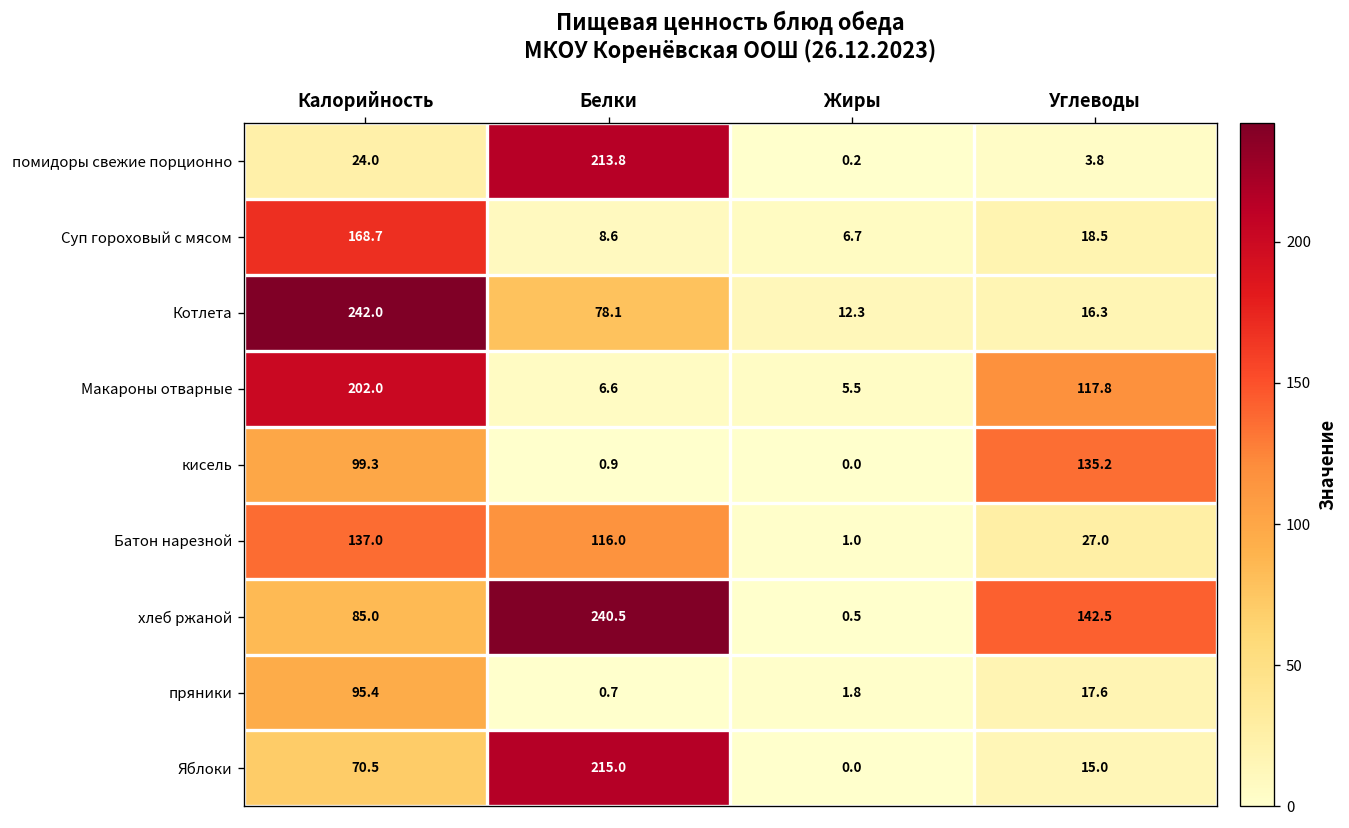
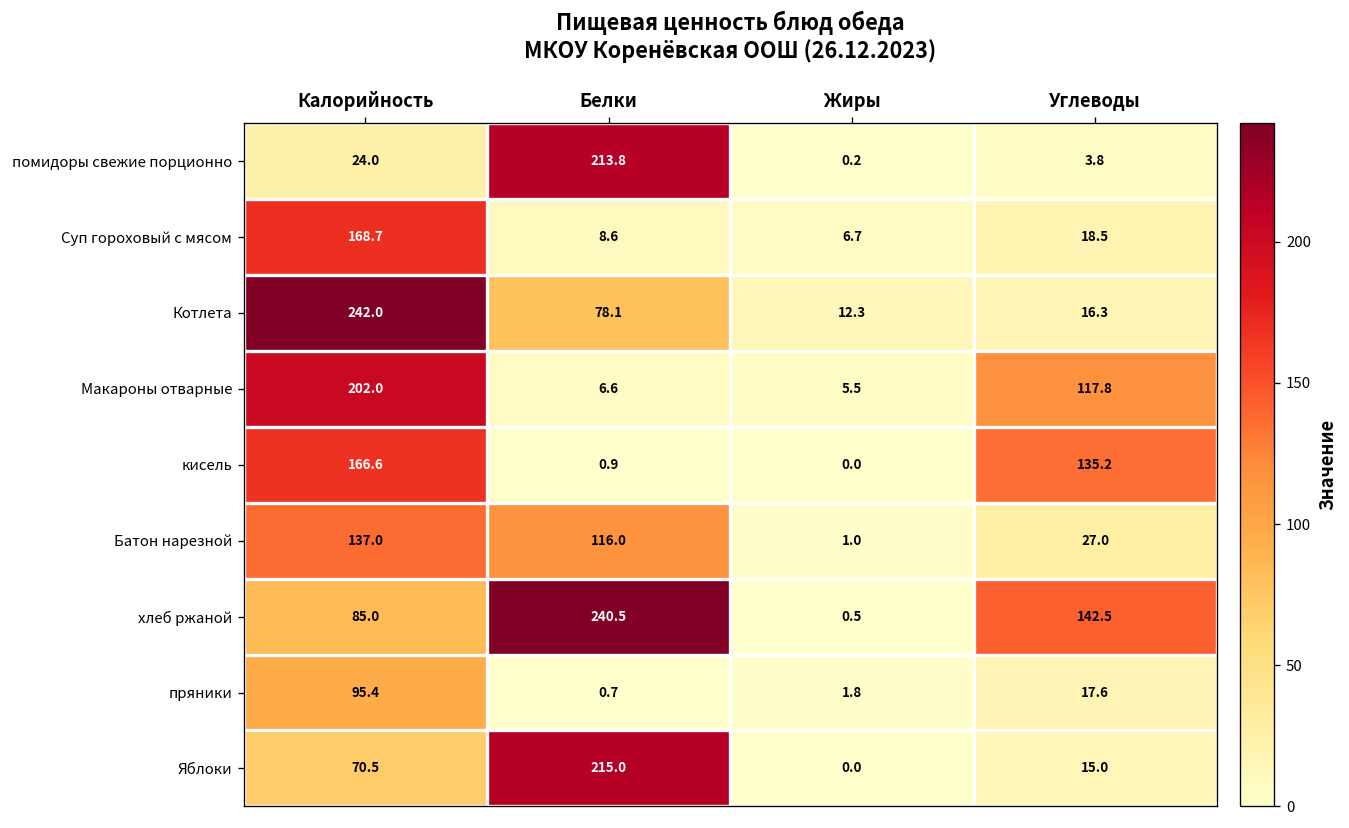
  {
    "помидоры свежие порционно": {
      "Калорийность": 24.0,
      "Белки": 213.8,
      "Жиры": 0.2,
      "Углеводы": 3.8
    },
    "Суп гороховый с мясом": {
      "Калорийность": 168.7,
      "Белки": 8.6,
      "Жиры": 6.7,
      "Углеводы": 18.5
    },
    "Котлета": {
      "Калорийность": 242.0,
      "Белки": 78.1,
      "Жиры": 12.3,
      "Углеводы": 16.3
    },
    "Макароны отварные": {
      "Калорийность": 202.0,
      "Белки": 6.6,
      "Жиры": 5.5,
      "Углеводы": 117.8
    },
    "кисель": {
-     "Калорийность": 99.3,
+     "Калорийность": 166.6,
      "Белки": 0.9,
      "Жиры": 0.0,
      "Углеводы": 135.2
    },
    "Батон нарезной": {
      "Калорийность": 137.0,
      "Белки": 116.0,
      "Жиры": 1.0,
      "Углеводы": 27.0
    },
    "хлеб ржаной": {
      "Калорийность": 85.0,
      "Белки": 240.5,
      "Жиры": 0.5,
      "Углеводы": 142.5
    },
    "пряники": {
      "Калорийность": 95.4,
      "Белки": 0.7,
      "Жиры": 1.8,
      "Углеводы": 17.6
    },
    "Яблоки": {
      "Калорийность": 70.5,
      "Белки": 215.0,
      "Жиры": 0.0,
      "Углеводы": 15.0
    }
  }
